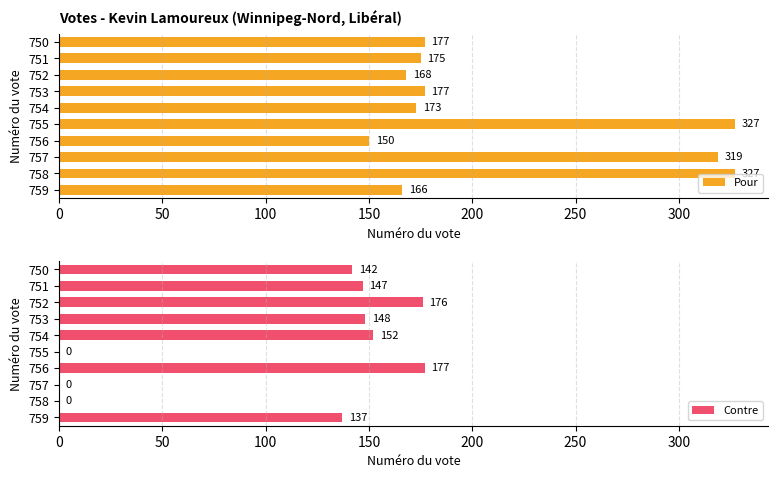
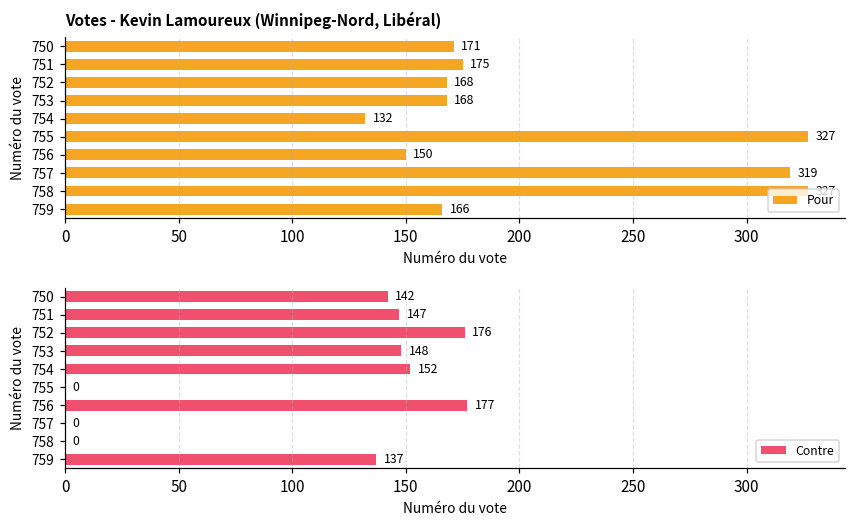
  {
    "Votes - Kevin Lamoureux (Winnipeg-Nord, Libéral)": {
-     "750": 177,
+     "750": 171,
      "751": 175,
      "752": 168,
-     "753": 177,
-     "754": 173,
+     "753": 168,
+     "754": 132,
      "755": 327,
      "756": 150,
      "757": 319,
      "759": 166
    }
  }
